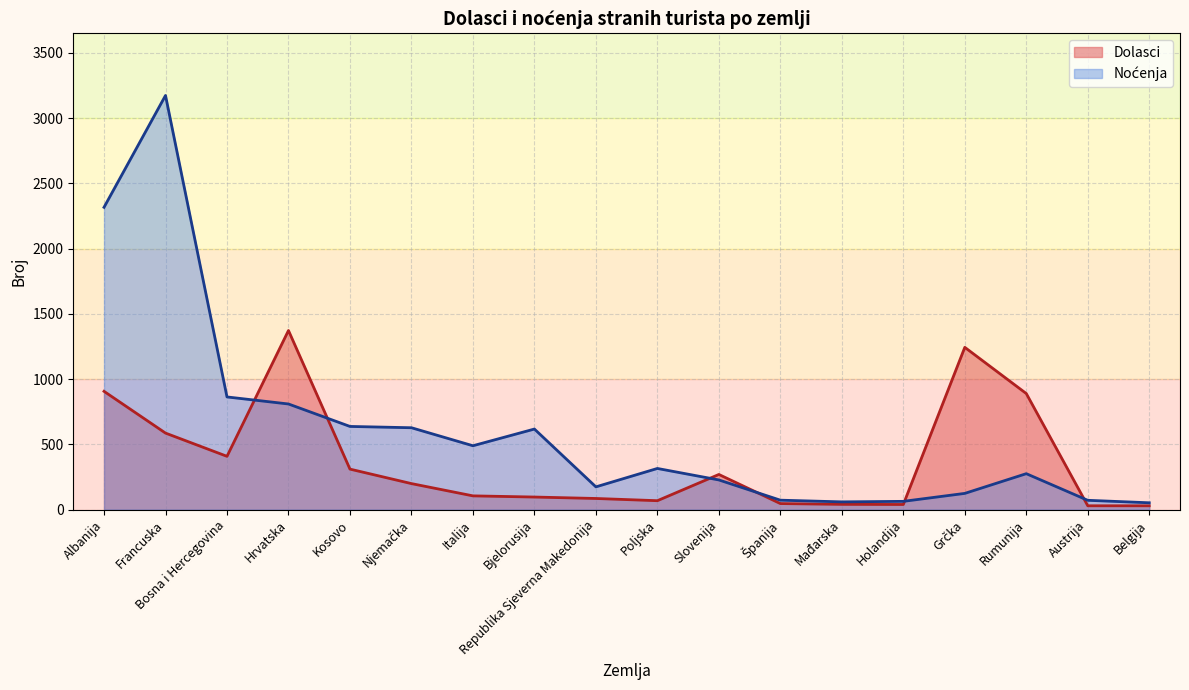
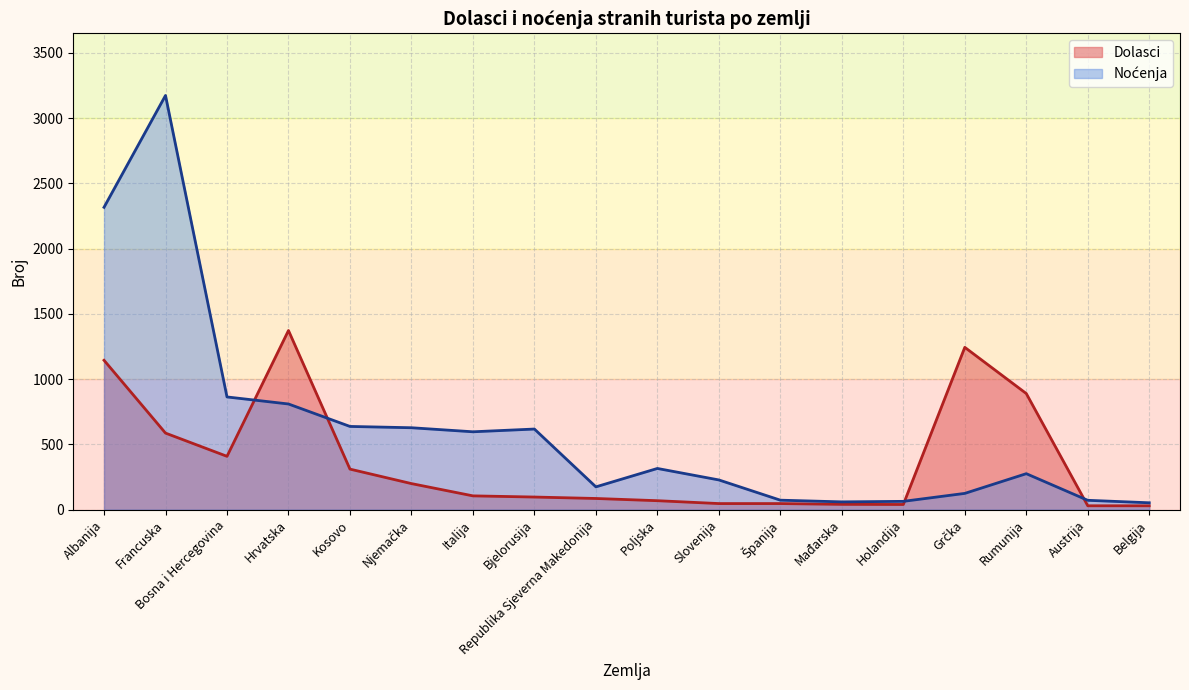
  {
    "Dolasci": {
-     "Albanija": 910,
+     "Albanija": 1140,
      "Francuska": 590,
      "Bosna i Hercegovina": 410,
      "Hrvatska": 1370,
      "Kosovo": 310,
      "Njemačka": 200,
      "Italija": 110,
      "Bjelorusija": 100,
      "Republika Sjeverna Makedonija": 90,
      "Poljska": 70,
-     "Slovenija": 270,
+     "Slovenija": 50,
      "Španija": 50,
      "Holandija": 40,
      "Grčka": 1240,
      "Rumunija": 890,
      "Austrija": 30,
      "Belgija": 30
    },
    "Noćenja": {
      "Albanija": 2320,
      "Francuska": 3170,
      "Bosna i Hercegovina": 860,
      "Hrvatska": 810,
      "Kosovo": 640,
      "Njemačka": 630,
-     "Italija": 490,
+     "Italija": 600,
      "Bjelorusija": 620,
      "Republika Sjeverna Makedonija": 170,
      "Poljska": 320,
      "Slovenija": 230,
      "Španija": 70,
      "Holandija": 60,
      "Grčka": 120,
      "Rumunija": 280,
      "Austrija": 70,
      "Belgija": 50
    }
  }
